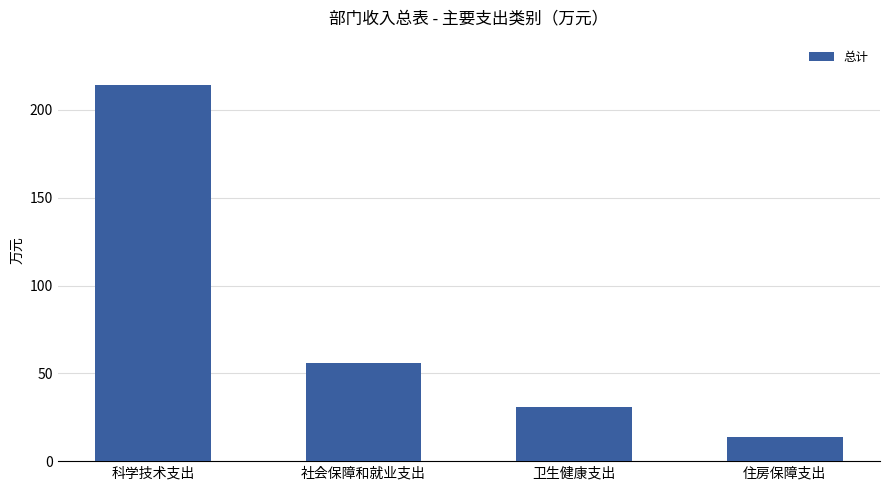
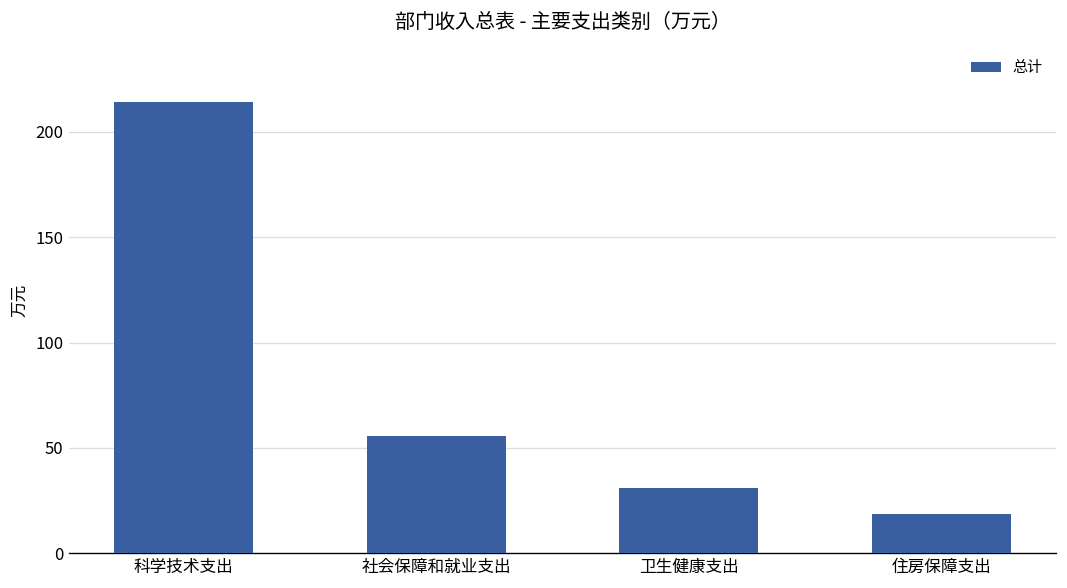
  {
    "科学技术支出": 214,
    "社会保障和就业支出": 56,
    "卫生健康支出": 31,
-   "住房保障支出": 14
+   "住房保障支出": 19
  }
